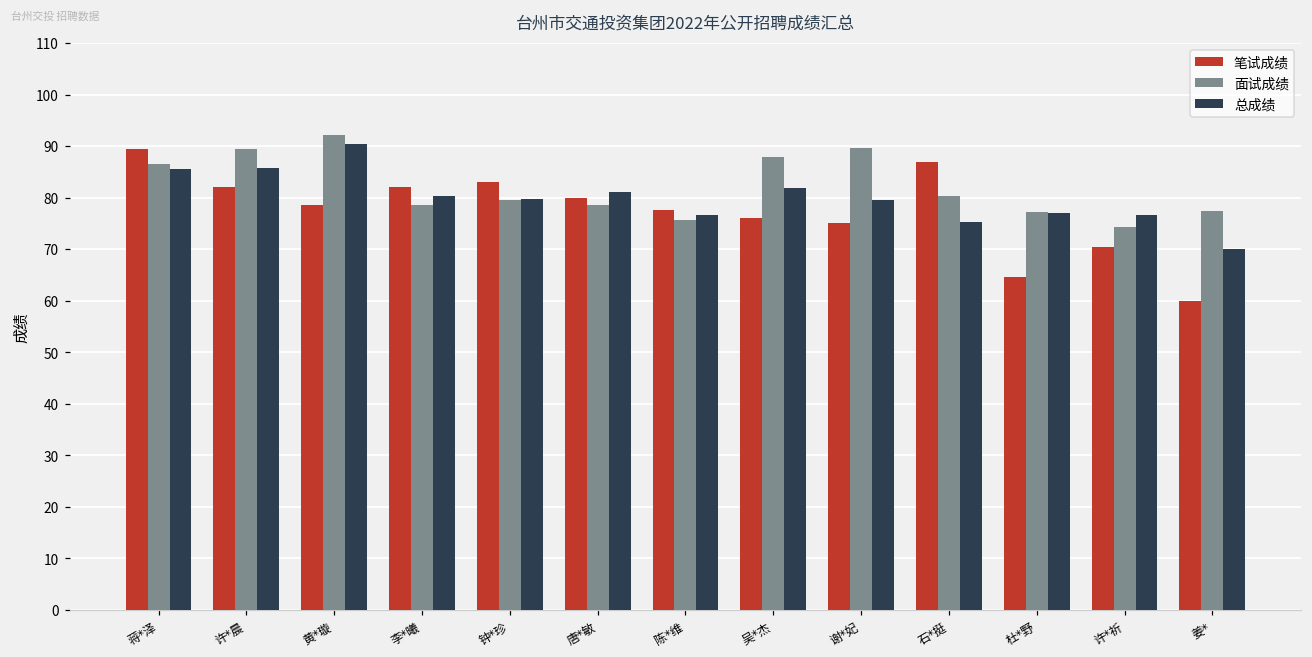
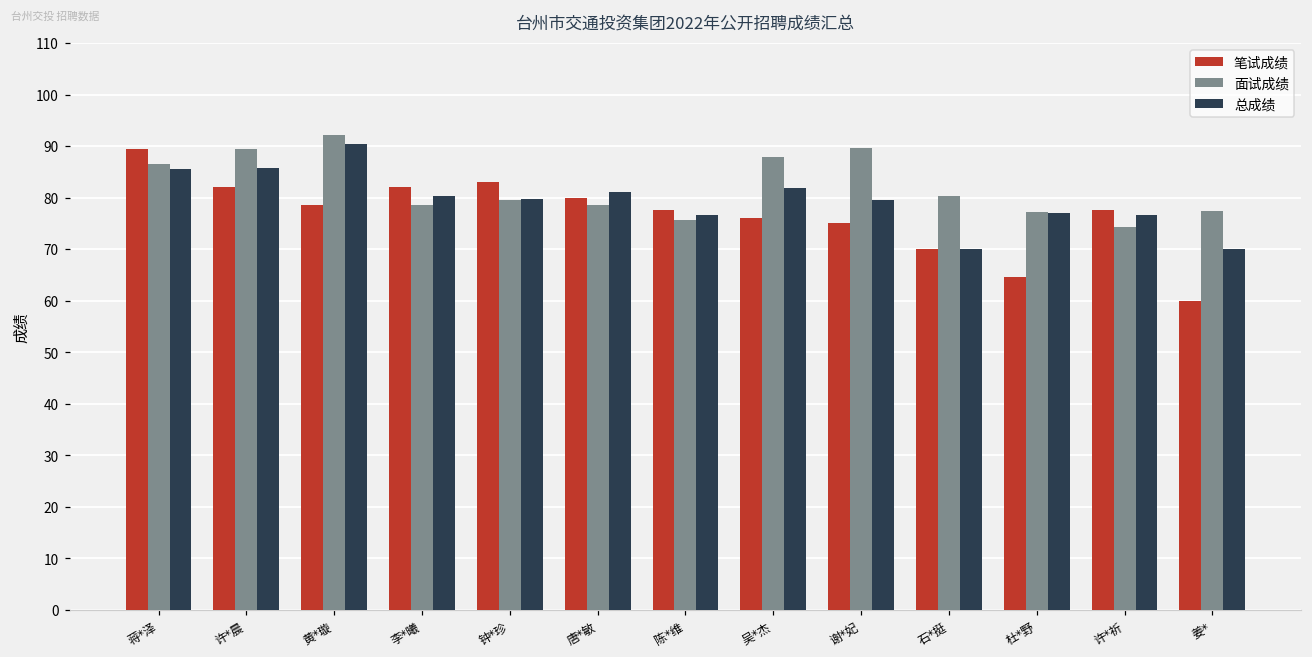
  {
    "笔试成绩": {
      "蒋*泽": 90,
      "许*晨": 82,
      "黄*璇": 79,
      "李*曦": 82,
      "钟*珍": 83,
      "唐*敏": 80,
      "陈*维": 78,
      "吴*杰": 76,
      "谢*妃": 75,
-     "石*挺": 87,
+     "石*挺": 70,
      "杜*野": 65,
-     "许*祈": 71,
+     "许*祈": 78,
      "姜*": 60
    },
    "面试成绩": {
      "蒋*泽": 87,
      "许*晨": 89,
      "黄*璇": 92,
      "李*曦": 79,
      "钟*珍": 80,
      "唐*敏": 79,
      "陈*维": 76,
      "吴*杰": 88,
      "谢*妃": 90,
      "石*挺": 80,
      "杜*野": 77,
      "许*祈": 74,
      "姜*": 77
    },
    "总成绩": {
      "蒋*泽": 86,
      "许*晨": 86,
      "黄*璇": 90,
      "李*曦": 80,
      "钟*珍": 80,
      "唐*敏": 81,
      "陈*维": 77,
      "吴*杰": 82,
      "谢*妃": 80,
-     "石*挺": 75,
+     "石*挺": 70,
      "杜*野": 77,
      "许*祈": 77,
      "姜*": 70
    }
  }
